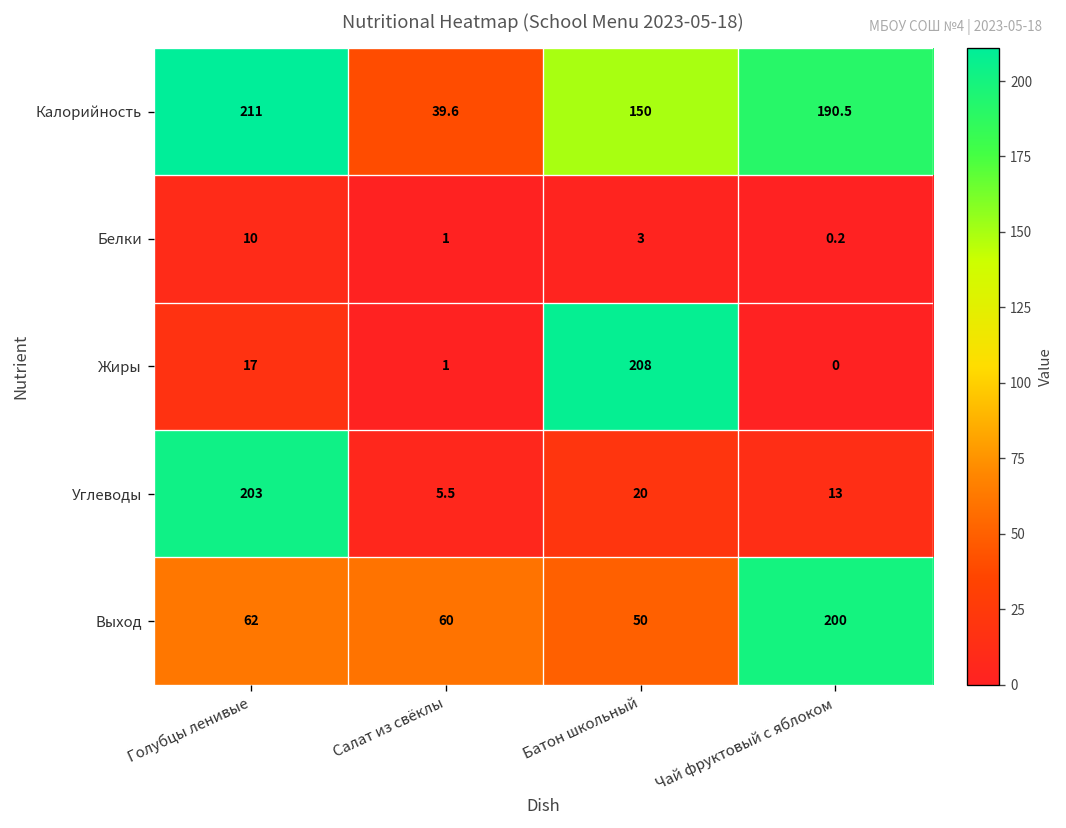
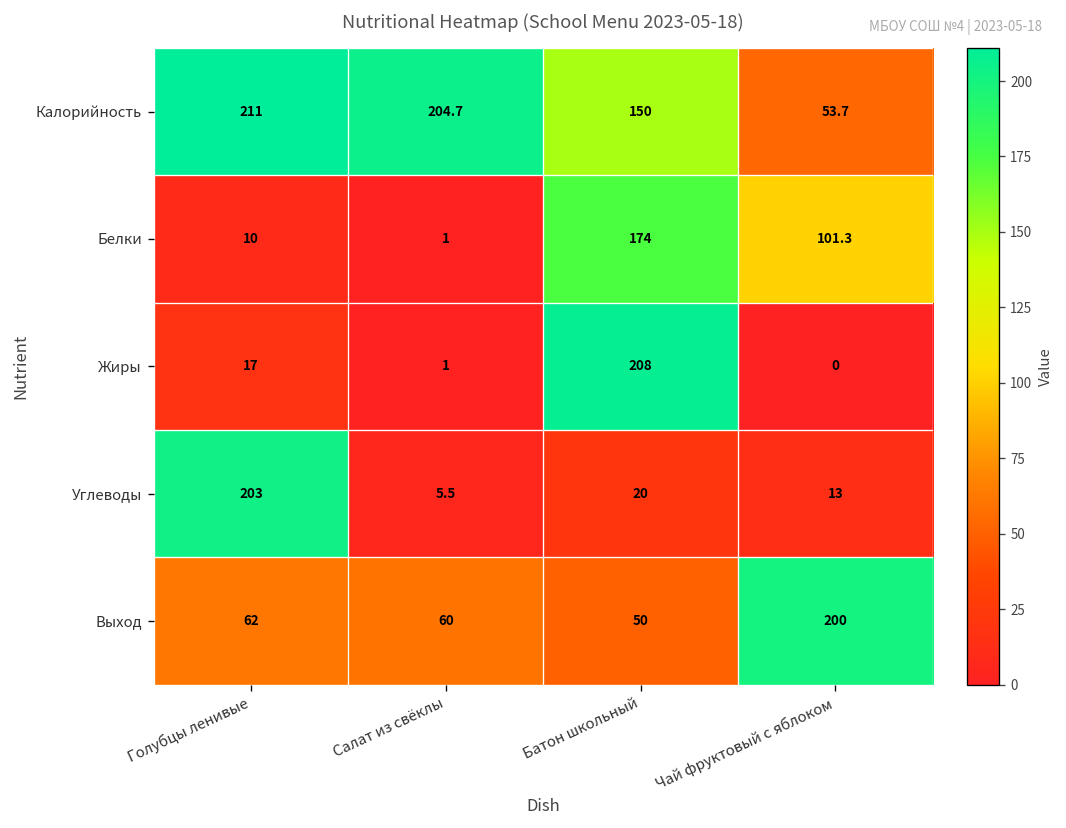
  {
    "Калорийность": {
      "Голубцы ленивые": 211,
-     "Салат из свёклы": 39.6,
+     "Салат из свёклы": 204.7,
      "Батон школьный": 150,
-     "Чай фруктовый с яблоком": 190.5
+     "Чай фруктовый с яблоком": 53.7
    },
    "Белки": {
      "Голубцы ленивые": 10,
      "Салат из свёклы": 1,
-     "Батон школьный": 3,
-     "Чай фруктовый с яблоком": 0.2
+     "Батон школьный": 174,
+     "Чай фруктовый с яблоком": 101.3
    },
    "Жиры": {
      "Голубцы ленивые": 17,
      "Салат из свёклы": 1,
      "Батон школьный": 208,
      "Чай фруктовый с яблоком": 0
    },
    "Углеводы": {
      "Голубцы ленивые": 203,
      "Салат из свёклы": 5.5,
      "Батон школьный": 20,
      "Чай фруктовый с яблоком": 13
    },
    "Выход": {
      "Голубцы ленивые": 62,
      "Салат из свёклы": 60,
      "Батон школьный": 50,
      "Чай фруктовый с яблоком": 200
    }
  }
